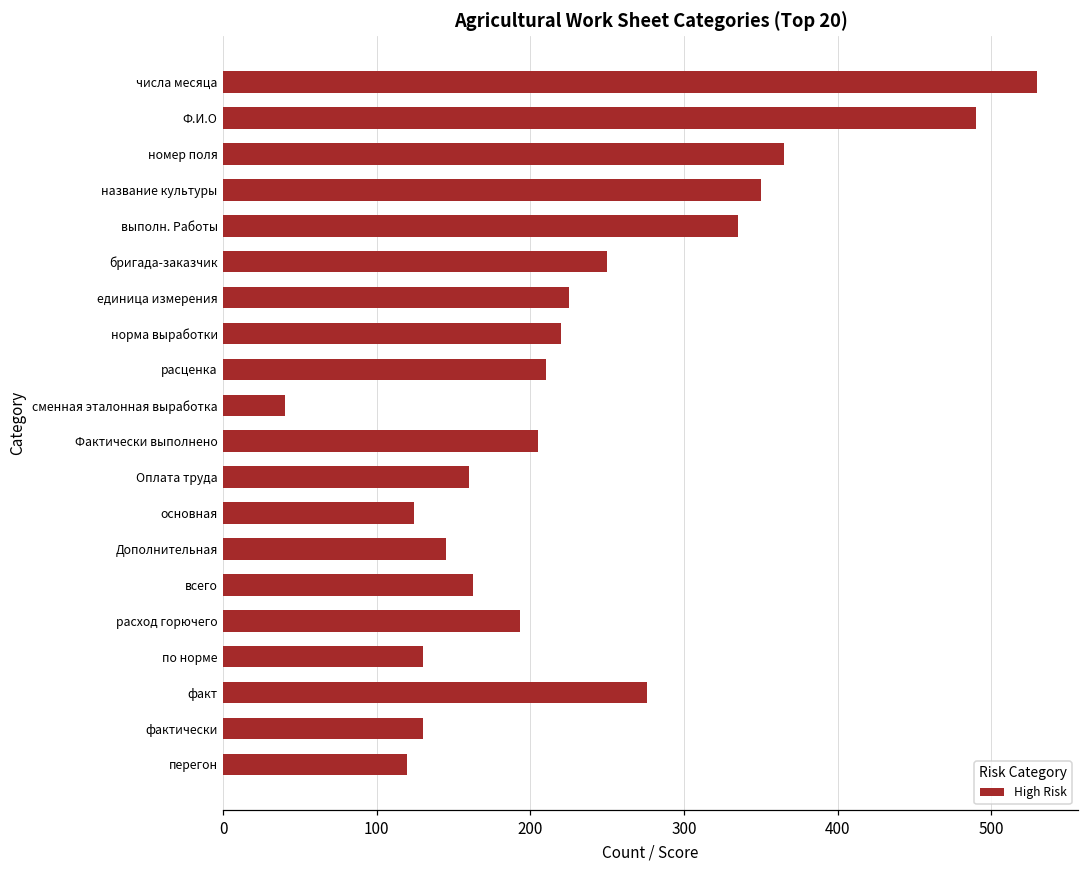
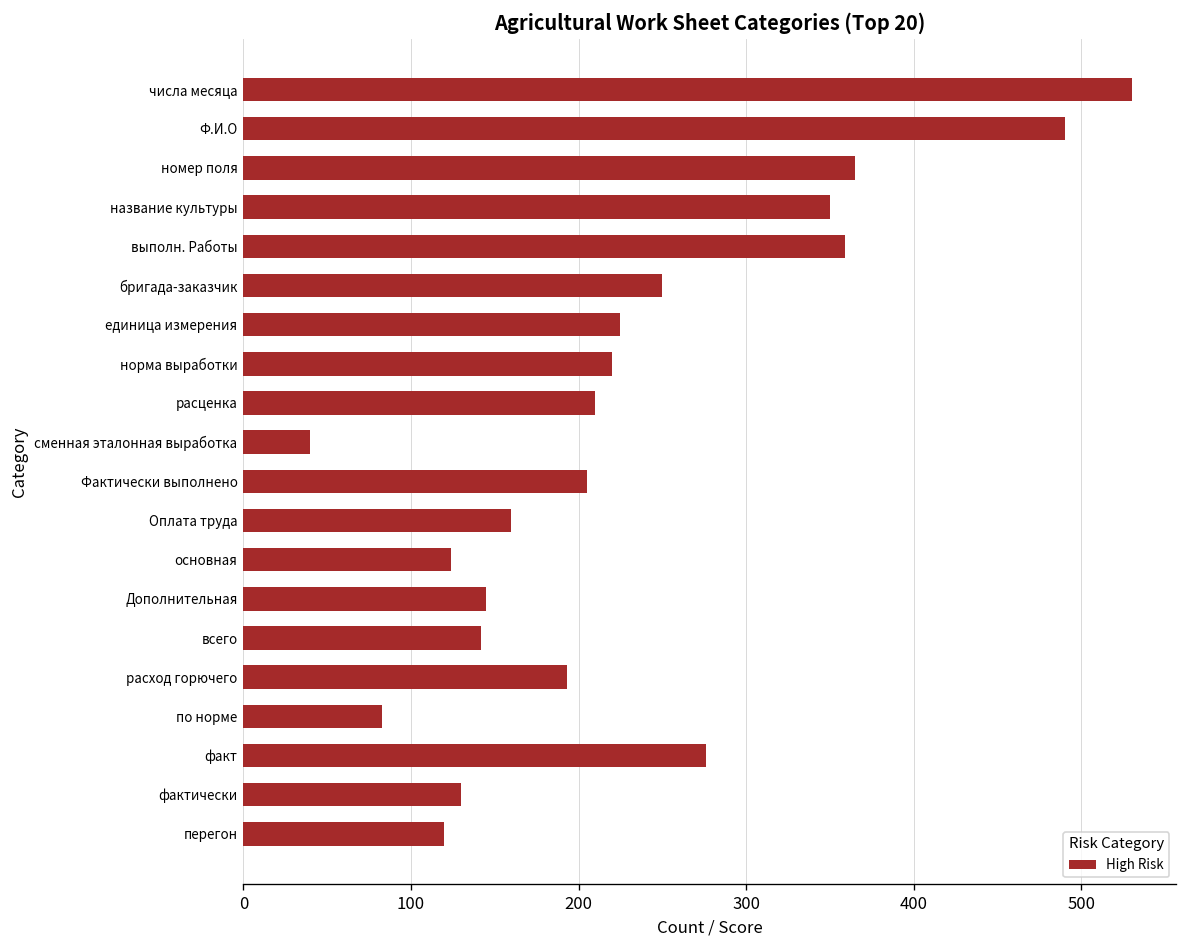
  {
    "числа месяца": 530,
    "Ф.И.О": 490,
    "номер поля": 365,
    "название культуры": 350,
-   "выполн. Работы": 335,
+   "выполн. Работы": 359,
    "бригада-заказчик": 250,
    "единица измерения": 225,
    "норма выработки": 220,
    "расценка": 210,
    "сменная эталонная выработка": 40,
    "Фактически выполнено": 205,
    "Оплата труда": 160,
    "основная": 124,
    "Дополнительная": 145,
-   "всего": 163,
+   "всего": 142,
    "расход горючего": 193,
-   "по норме": 130,
+   "по норме": 83,
    "факт": 276,
    "фактически": 130,
    "перегон": 120
  }
